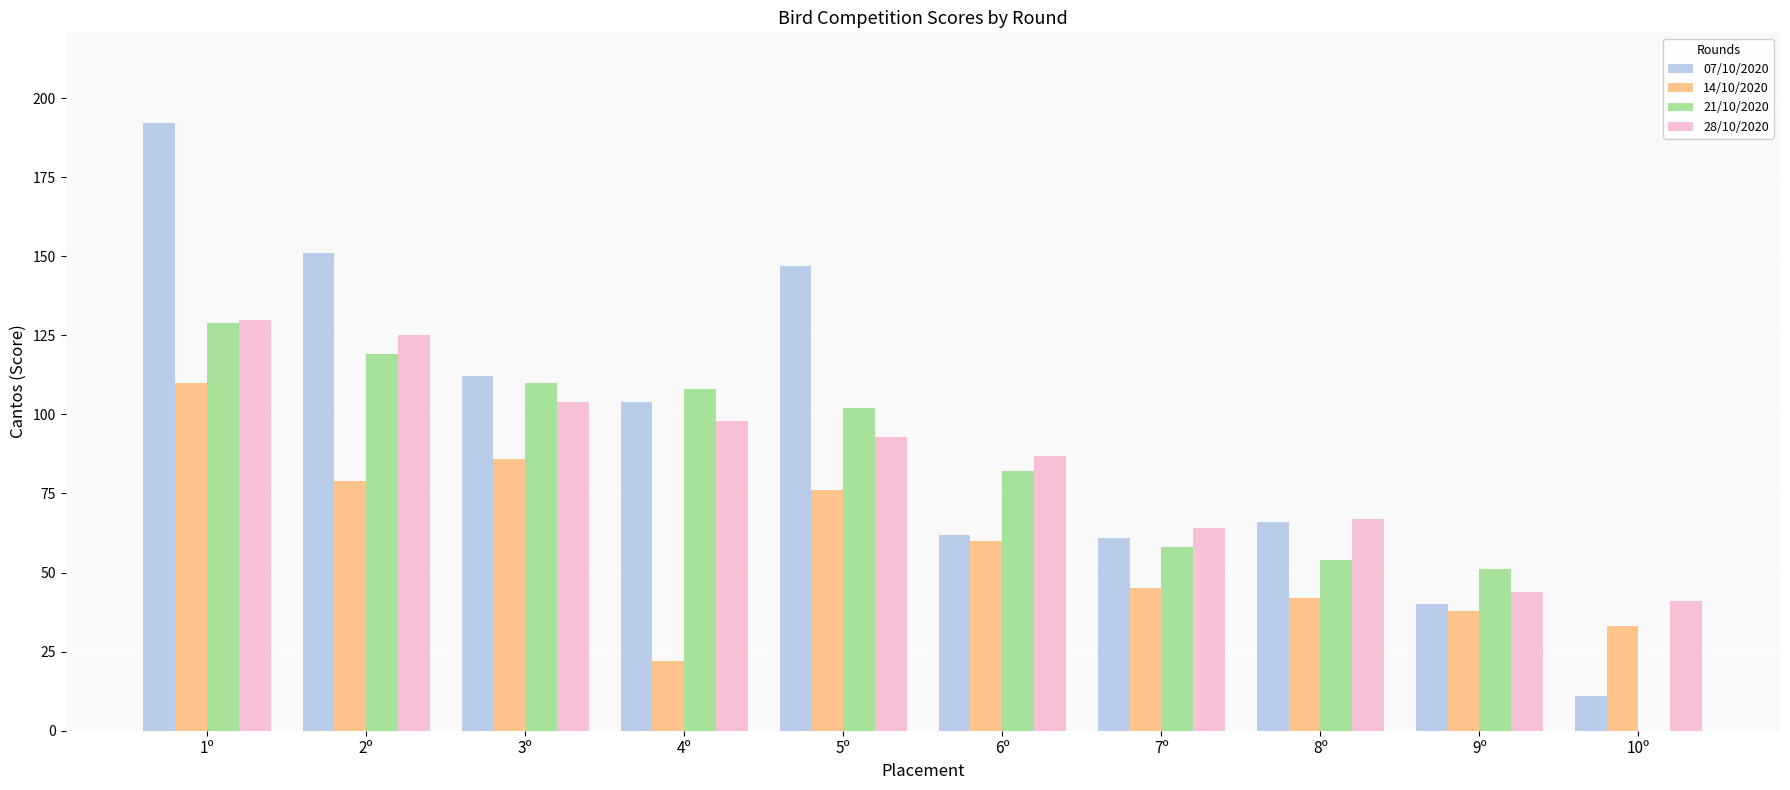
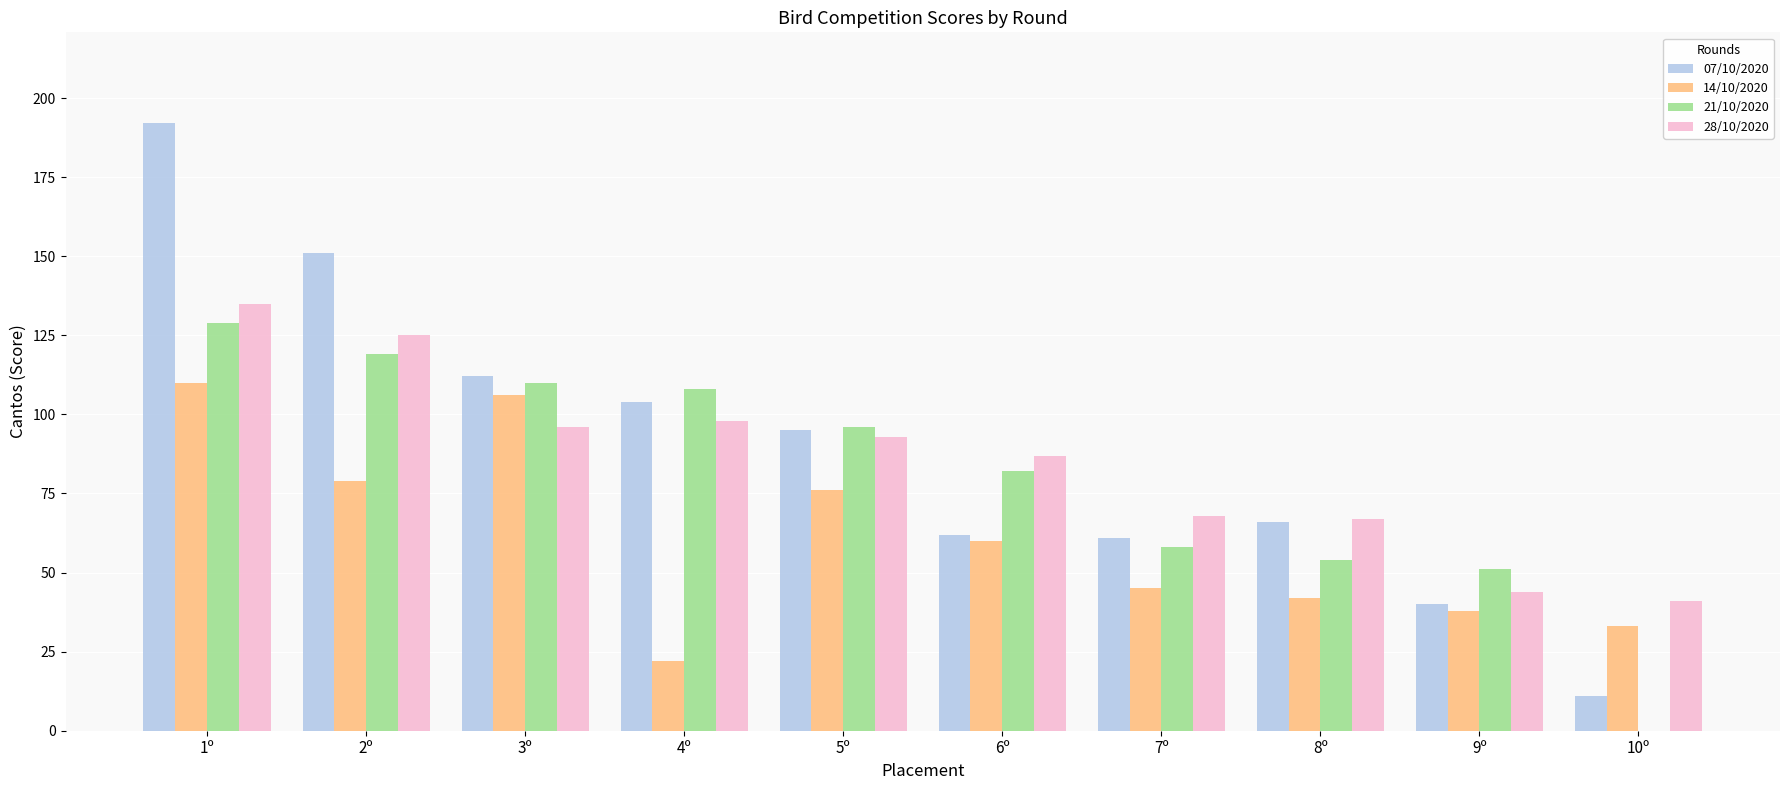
  {
    "07/10/2020": {
      "1º": 192,
      "2º": 151,
      "3º": 112,
      "4º": 104,
-     "5º": 147,
+     "5º": 95,
      "6º": 62,
      "7º": 61,
      "8º": 66,
      "9º": 40,
      "10º": 11
    },
    "14/10/2020": {
      "1º": 110,
      "2º": 79,
-     "3º": 86,
+     "3º": 106,
      "4º": 22,
      "5º": 76,
      "6º": 60,
      "7º": 45,
      "8º": 42,
      "9º": 38,
      "10º": 33
    },
    "21/10/2020": {
      "1º": 129,
      "2º": 119,
      "3º": 110,
      "4º": 108,
-     "5º": 102,
+     "5º": 96,
      "6º": 82,
      "7º": 58,
      "8º": 54,
      "9º": 51,
      "10º": 0
    },
    "28/10/2020": {
-     "1º": 130,
+     "1º": 135,
      "2º": 125,
-     "3º": 104,
+     "3º": 96,
      "4º": 98,
      "5º": 93,
      "6º": 87,
-     "7º": 64,
+     "7º": 68,
      "8º": 67,
      "9º": 44,
      "10º": 41
    }
  }
